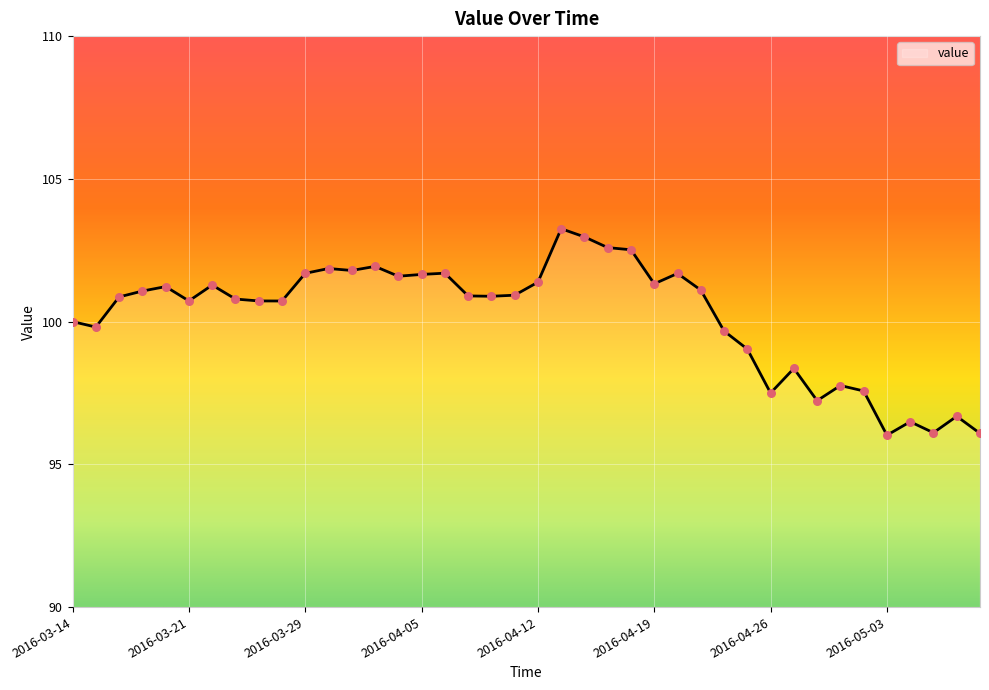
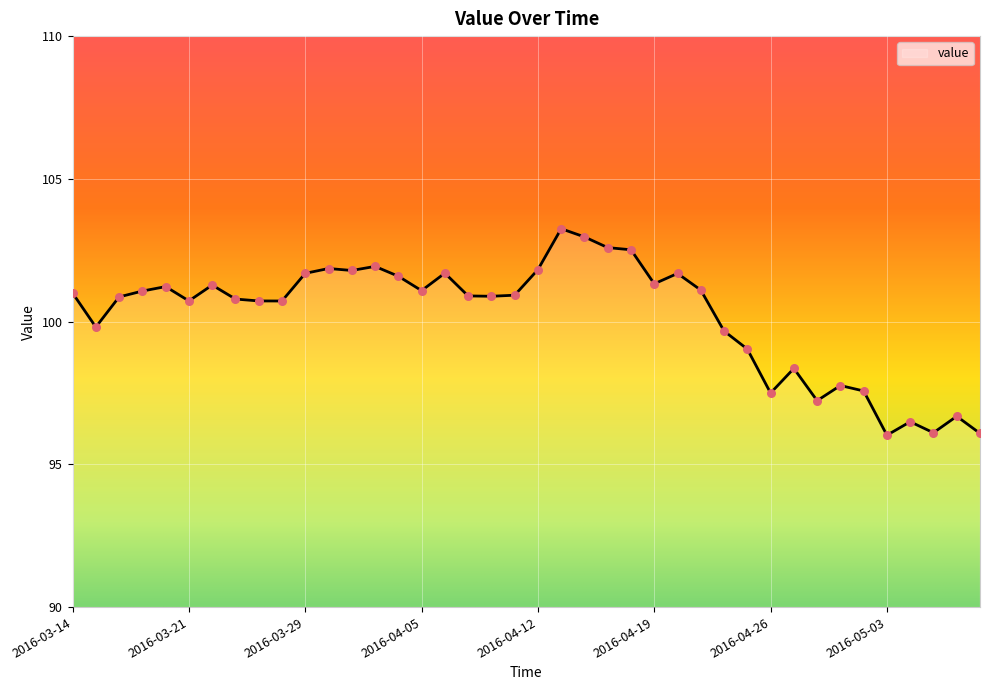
  {
-   "2016-03-14": 100,
+   "2016-03-14": 101,
    "2016-03-21": 100.7,
    "2016-03-29": 101.7,
-   "2016-04-05": 101.7,
-   "2016-04-12": 101.4,
+   "2016-04-05": 101.1,
+   "2016-04-12": 101.8,
    "2016-04-19": 101.3,
    "2016-04-26": 97.5,
    "2016-05-03": 96.0
  }
